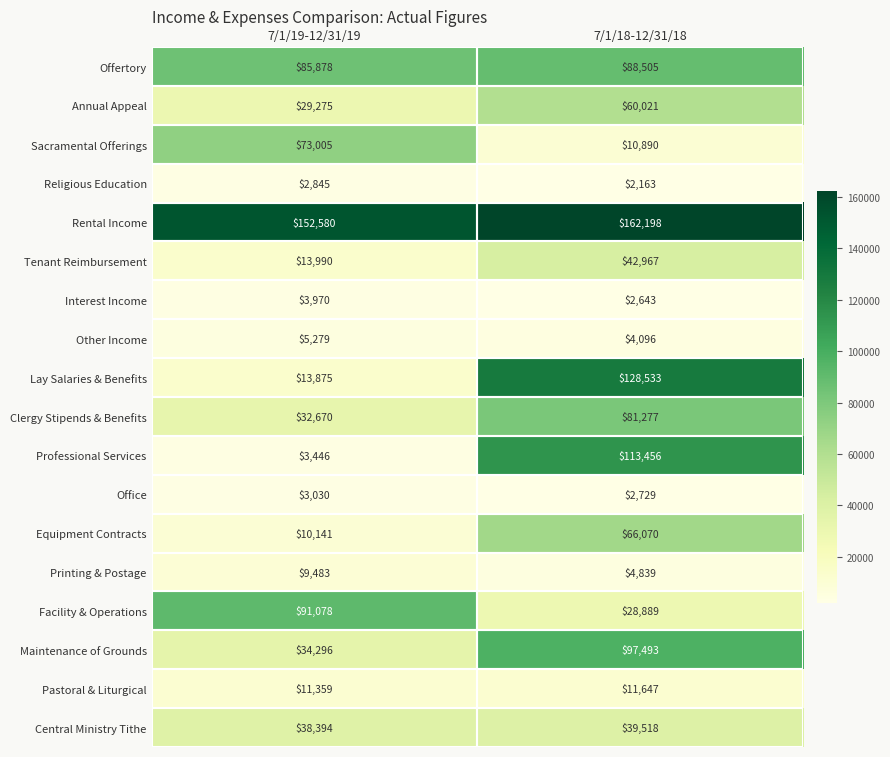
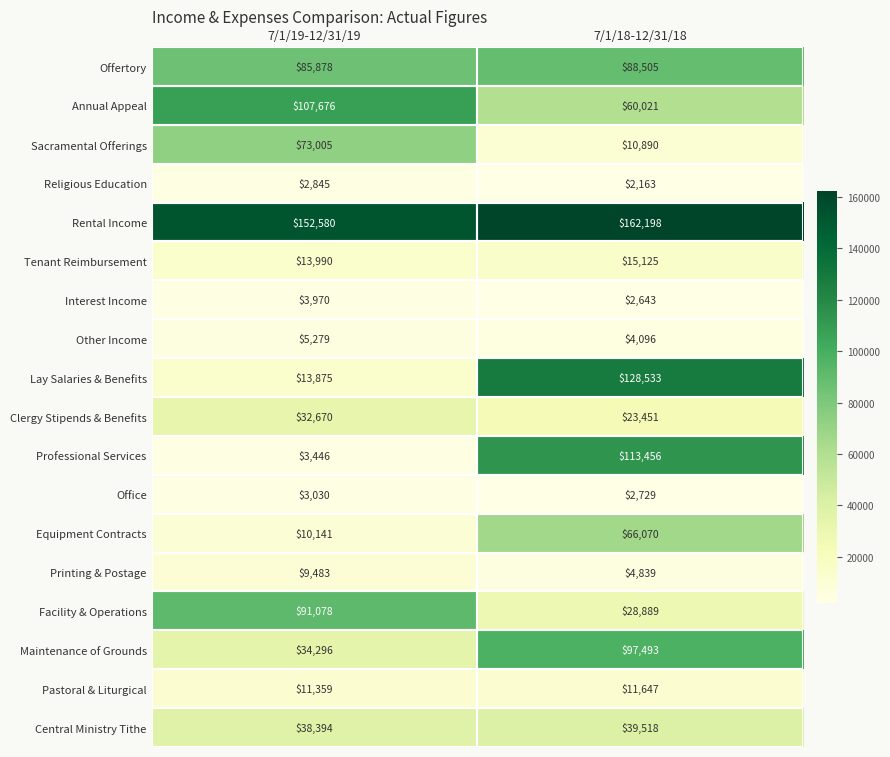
  {
    "Offertory": {
      "7/1/19-12/31/19": "$85,878",
      "7/1/18-12/31/18": "$88,505"
    },
    "Annual Appeal": {
-     "7/1/19-12/31/19": "$29,275",
+     "7/1/19-12/31/19": "$107,676",
      "7/1/18-12/31/18": "$60,021"
    },
    "Sacramental Offerings": {
      "7/1/19-12/31/19": "$73,005",
      "7/1/18-12/31/18": "$10,890"
    },
    "Religious Education": {
      "7/1/19-12/31/19": "$2,845",
      "7/1/18-12/31/18": "$2,163"
    },
    "Rental Income": {
      "7/1/19-12/31/19": "$152,580",
      "7/1/18-12/31/18": "$162,198"
    },
    "Tenant Reimbursement": {
      "7/1/19-12/31/19": "$13,990",
-     "7/1/18-12/31/18": "$42,967"
+     "7/1/18-12/31/18": "$15,125"
    },
    "Interest Income": {
      "7/1/19-12/31/19": "$3,970",
      "7/1/18-12/31/18": "$2,643"
    },
    "Other Income": {
      "7/1/19-12/31/19": "$5,279",
      "7/1/18-12/31/18": "$4,096"
    },
    "Lay Salaries & Benefits": {
      "7/1/19-12/31/19": "$13,875",
      "7/1/18-12/31/18": "$128,533"
    },
    "Clergy Stipends & Benefits": {
      "7/1/19-12/31/19": "$32,670",
-     "7/1/18-12/31/18": "$81,277"
+     "7/1/18-12/31/18": "$23,451"
    },
    "Professional Services": {
      "7/1/19-12/31/19": "$3,446",
      "7/1/18-12/31/18": "$113,456"
    },
    "Office": {
      "7/1/19-12/31/19": "$3,030",
      "7/1/18-12/31/18": "$2,729"
    },
    "Equipment Contracts": {
      "7/1/19-12/31/19": "$10,141",
      "7/1/18-12/31/18": "$66,070"
    },
    "Printing & Postage": {
      "7/1/19-12/31/19": "$9,483",
      "7/1/18-12/31/18": "$4,839"
    },
    "Facility & Operations": {
      "7/1/19-12/31/19": "$91,078",
      "7/1/18-12/31/18": "$28,889"
    },
    "Maintenance of Grounds": {
      "7/1/19-12/31/19": "$34,296",
      "7/1/18-12/31/18": "$97,493"
    },
    "Pastoral & Liturgical": {
      "7/1/19-12/31/19": "$11,359",
      "7/1/18-12/31/18": "$11,647"
    },
    "Central Ministry Tithe": {
      "7/1/19-12/31/19": "$38,394",
      "7/1/18-12/31/18": "$39,518"
    }
  }
